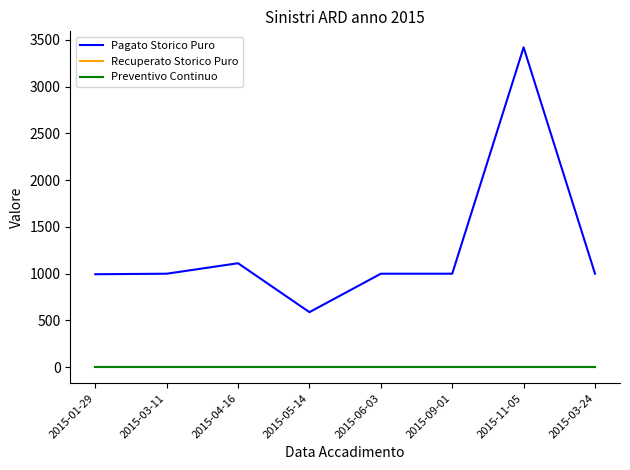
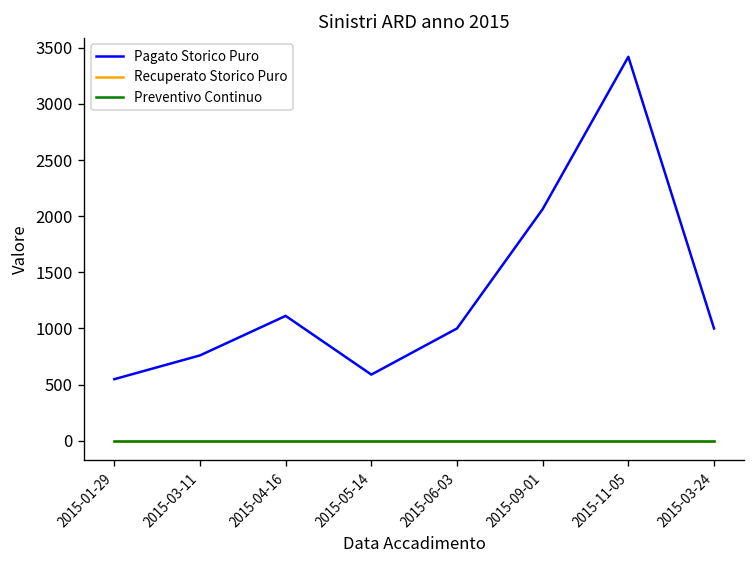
  {
    "Pagato Storico Puro": {
-     "2015-01-29": 1000,
-     "2015-03-11": 1000,
+     "2015-01-29": 500,
+     "2015-03-11": 800,
      "2015-04-16": 1100,
      "2015-05-14": 600,
      "2015-06-03": 1000,
-     "2015-09-01": 1000,
+     "2015-09-01": 2100,
      "2015-11-05": 3400,
      "2015-03-24": 1000
    },
    "Preventivo Continuo": {
      "2015-01-29": 0,
      "2015-03-11": 0,
      "2015-04-16": 0,
      "2015-05-14": 0,
      "2015-06-03": 0,
      "2015-09-01": 0,
      "2015-11-05": 0,
      "2015-03-24": 0
    }
  }
